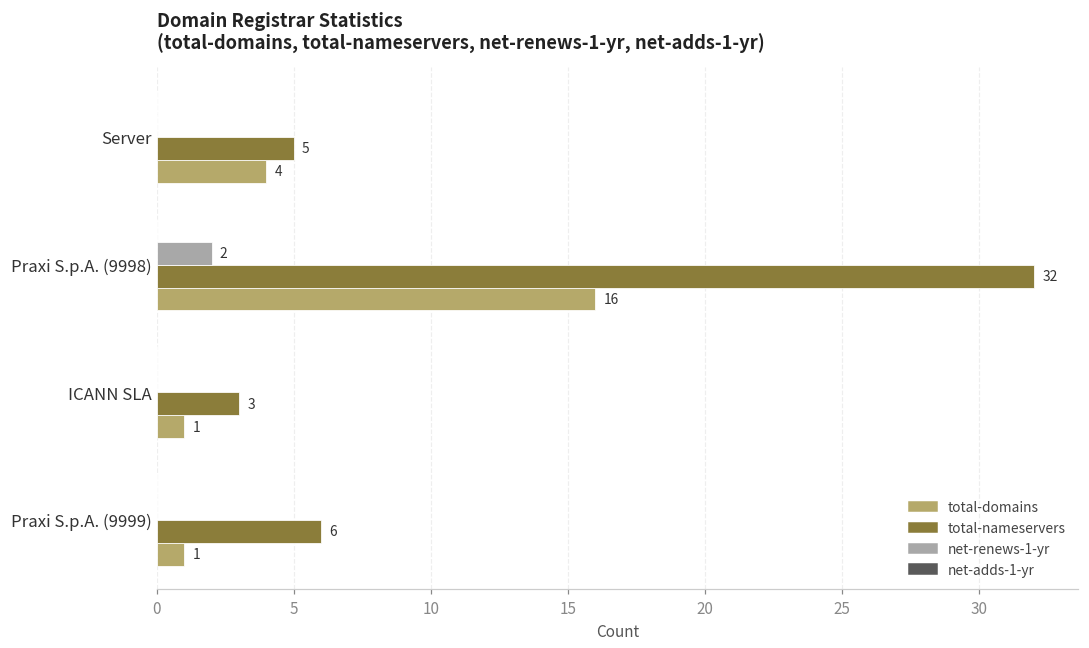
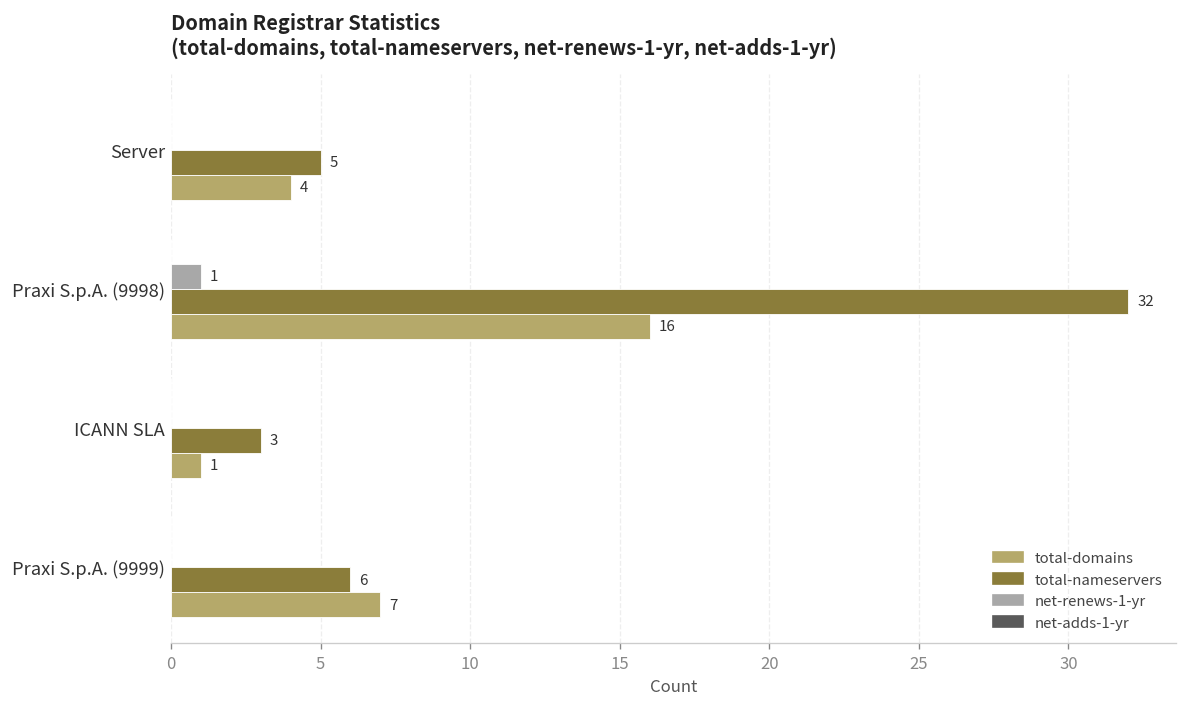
  {
    "total-domains": {
      "Server": 4,
      "Praxi S.p.A. (9998)": 16,
      "ICANN SLA": 1,
-     "Praxi S.p.A. (9999)": 1
+     "Praxi S.p.A. (9999)": 7
    },
    "total-nameservers": {
      "Server": 5,
      "Praxi S.p.A. (9998)": 32,
      "ICANN SLA": 3,
      "Praxi S.p.A. (9999)": 6
    },
    "net-renews-1-yr": {
-     "Praxi S.p.A. (9998)": 2
+     "Praxi S.p.A. (9998)": 1
    },
    "net-adds-1-yr": {
      "Server": 0.0,
      "Praxi S.p.A. (9998)": 0.0,
      "ICANN SLA": 0.0,
      "Praxi S.p.A. (9999)": 0.0
    }
  }
